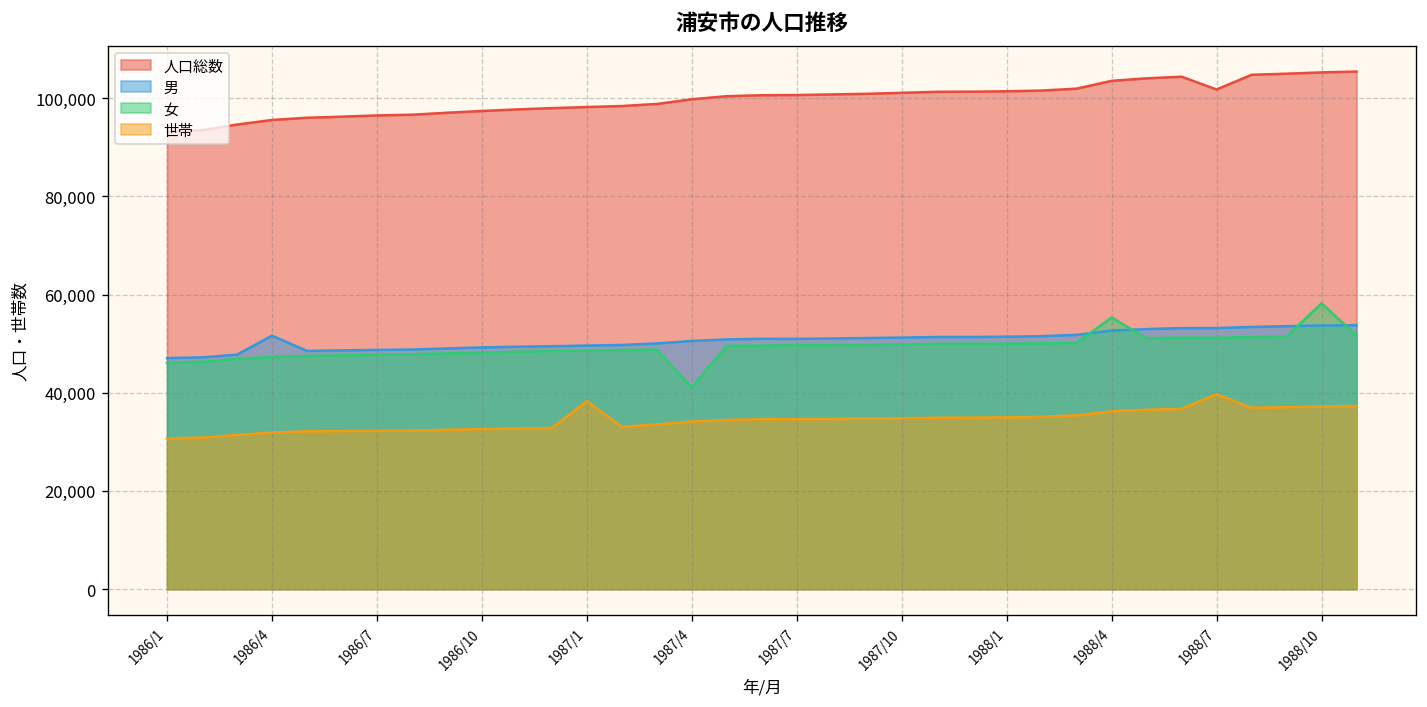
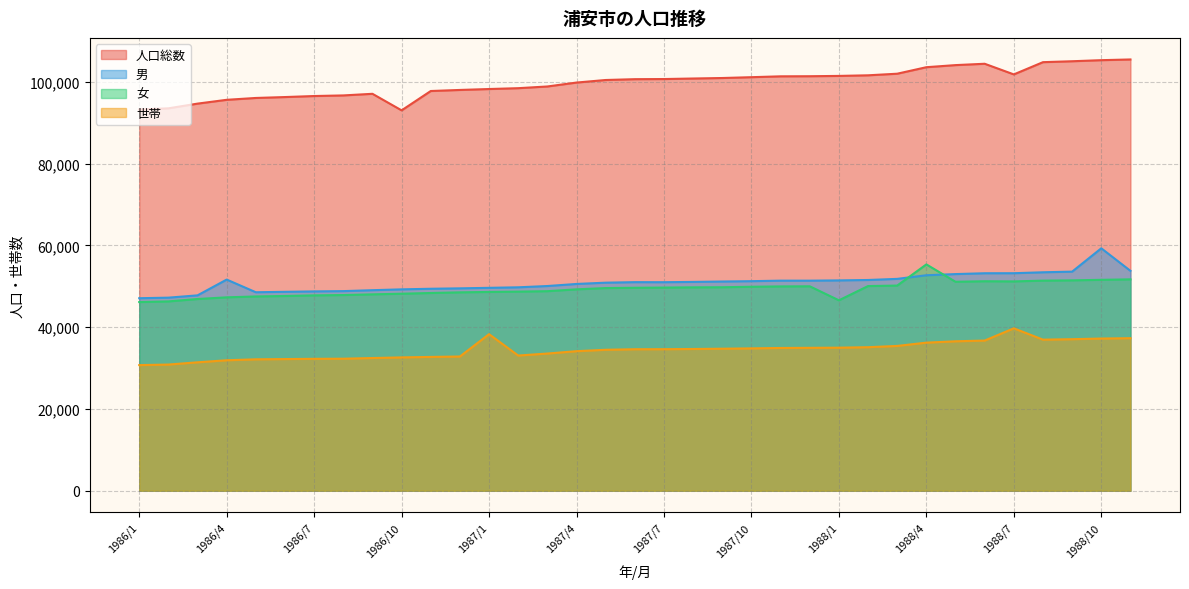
  {
    "人口総数": {
      "1986/4": "96,000",
      "1986/7": "97,000",
-     "1986/10": "97,000",
+     "1986/10": "93,000",
      "1987/1": "98,000",
      "1987/4": "100,000",
      "1987/7": "101,000",
      "1987/10": "101,000",
      "1988/1": "101,000",
      "1988/4": "104,000",
      "1988/7": "102,000",
      "1988/10": "105,000"
    },
    "男": {
      "1986/1": "47,000",
      "1986/4": "52,000",
      "1986/7": "49,000",
      "1986/10": "49,000",
      "1987/1": "50,000",
      "1987/4": "51,000",
      "1987/7": "51,000",
      "1987/10": "51,000",
      "1988/1": "51,000",
      "1988/4": "53,000",
      "1988/7": "53,000",
-     "1988/10": "54,000"
+     "1988/10": "59,000"
    },
    "女": {
      "1986/1": "46,000",
      "1986/4": "47,000",
      "1986/7": "48,000",
      "1986/10": "48,000",
      "1987/1": "49,000",
-     "1987/4": "41,000",
+     "1987/4": "49,000",
      "1987/7": "50,000",
      "1987/10": "50,000",
-     "1988/1": "50,000",
+     "1988/1": "47,000",
      "1988/4": "55,000",
      "1988/7": "51,000",
-     "1988/10": "58,000"
+     "1988/10": "52,000"
    },
    "世帯": {
      "1986/1": "31,000",
      "1986/4": "32,000",
      "1986/7": "32,000",
      "1986/10": "33,000",
      "1987/1": "38,000",
      "1987/4": "34,000",
      "1987/7": "35,000",
      "1987/10": "35,000",
      "1988/1": "35,000",
      "1988/4": "36,000",
      "1988/7": "40,000",
      "1988/10": "37,000"
    }
  }
